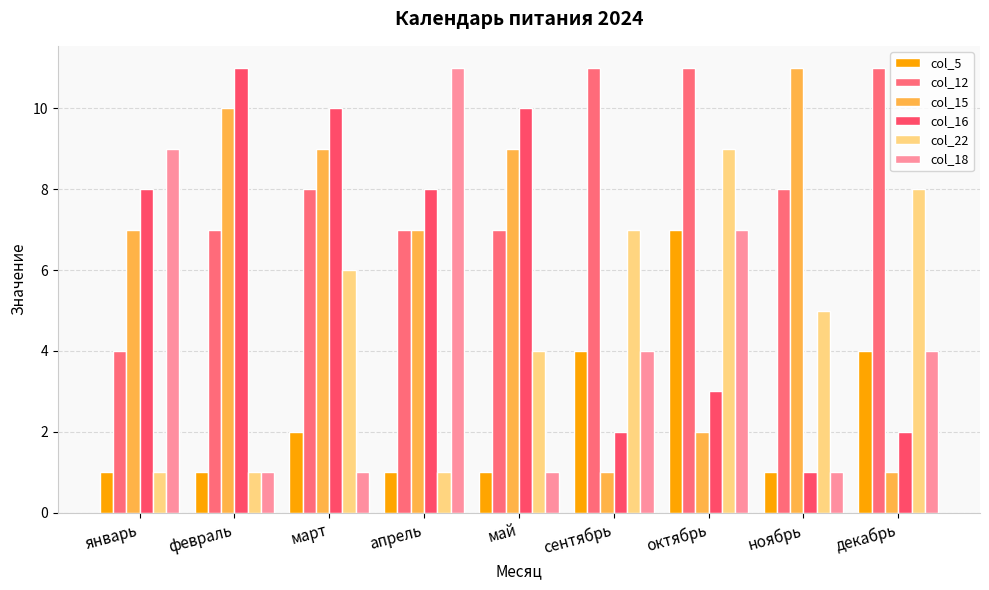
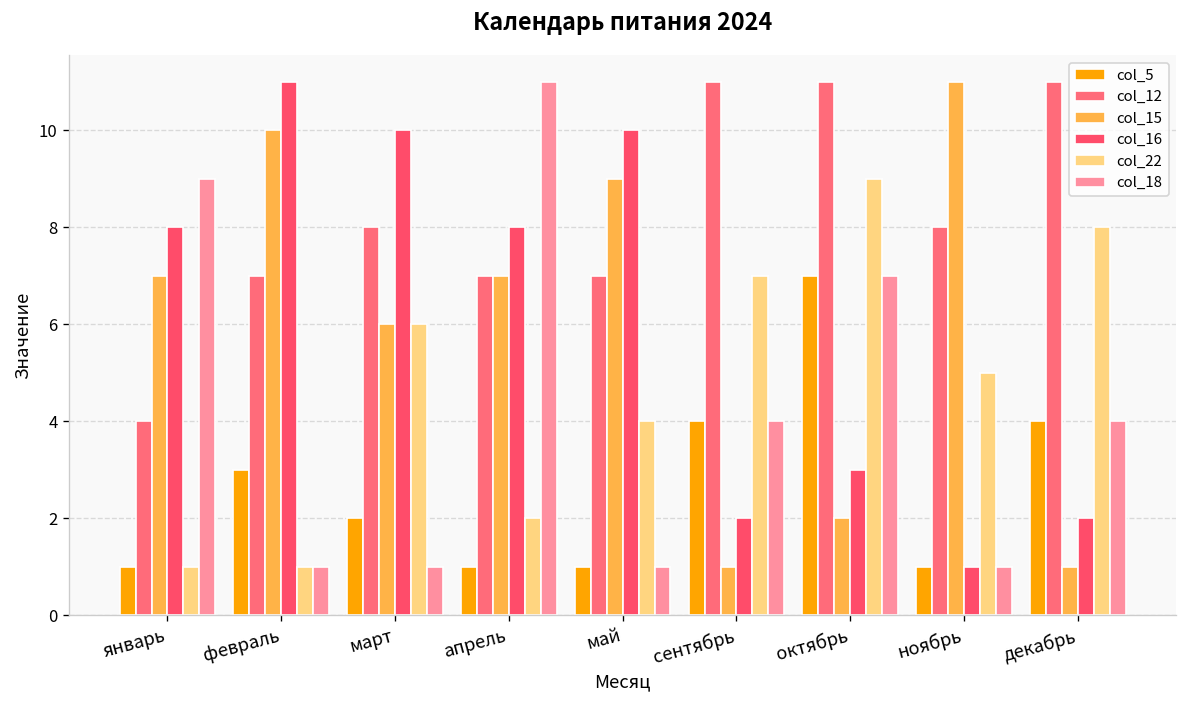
  {
    "col_5": {
      "январь": 1,
-     "февраль": 1,
+     "февраль": 3,
      "март": 2,
      "апрель": 1,
      "май": 1,
      "сентябрь": 4,
      "октябрь": 7,
      "ноябрь": 1,
      "декабрь": 4
    },
    "col_15": {
      "январь": 7,
      "февраль": 10,
-     "март": 9,
+     "март": 6,
      "апрель": 7,
      "май": 9,
      "сентябрь": 1,
      "октябрь": 2,
      "ноябрь": 11,
      "декабрь": 1
    },
    "col_22": {
      "январь": 1,
      "февраль": 1,
      "март": 6,
-     "апрель": 1,
+     "апрель": 2,
      "май": 4,
      "сентябрь": 7,
      "октябрь": 9,
      "ноябрь": 5,
      "декабрь": 8
    }
  }
